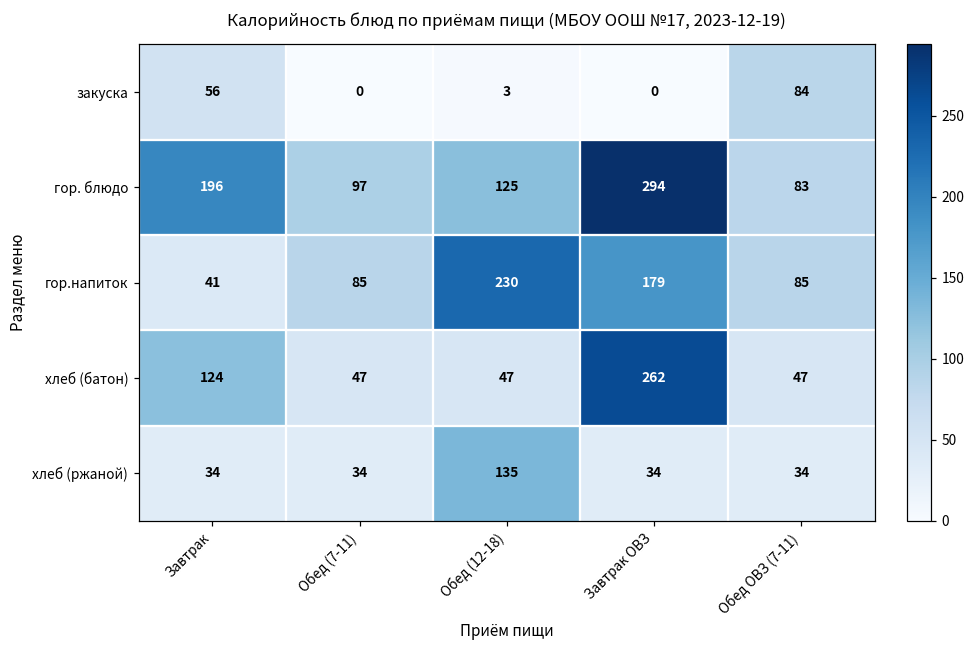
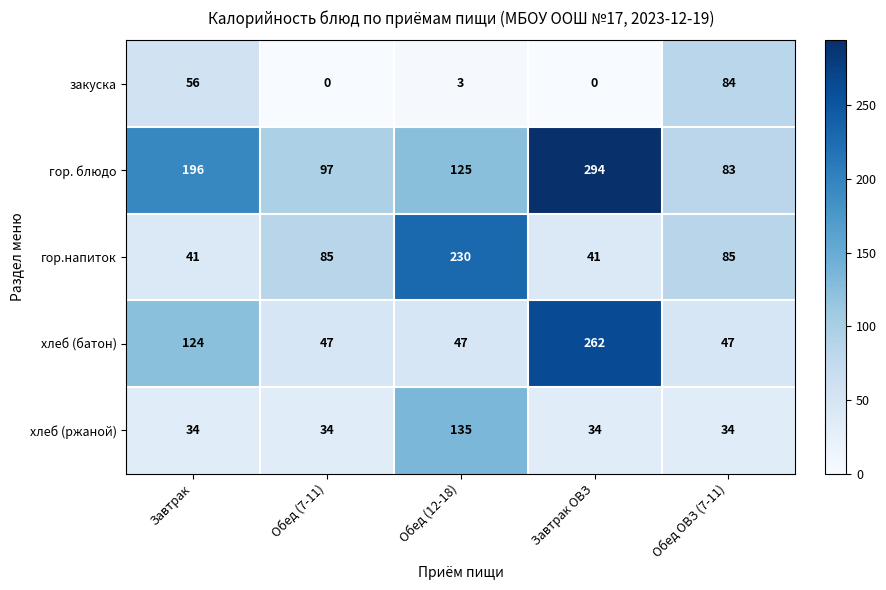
  {
    "закуска": {
      "Завтрак": 56,
      "Обед (7-11)": 0,
      "Обед (12-18)": 3,
      "Завтрак ОВЗ": 0,
      "Обед ОВЗ (7-11)": 84
    },
    "гор. блюдо": {
      "Завтрак": 196,
      "Обед (7-11)": 97,
      "Обед (12-18)": 125,
      "Завтрак ОВЗ": 294,
      "Обед ОВЗ (7-11)": 83
    },
    "гор.напиток": {
      "Завтрак": 41,
      "Обед (7-11)": 85,
      "Обед (12-18)": 230,
-     "Завтрак ОВЗ": 179,
+     "Завтрак ОВЗ": 41,
      "Обед ОВЗ (7-11)": 85
    },
    "хлеб (батон)": {
      "Завтрак": 124,
      "Обед (7-11)": 47,
      "Обед (12-18)": 47,
      "Завтрак ОВЗ": 262,
      "Обед ОВЗ (7-11)": 47
    },
    "хлеб (ржаной)": {
      "Завтрак": 34,
      "Обед (7-11)": 34,
      "Обед (12-18)": 135,
      "Завтрак ОВЗ": 34,
      "Обед ОВЗ (7-11)": 34
    }
  }
